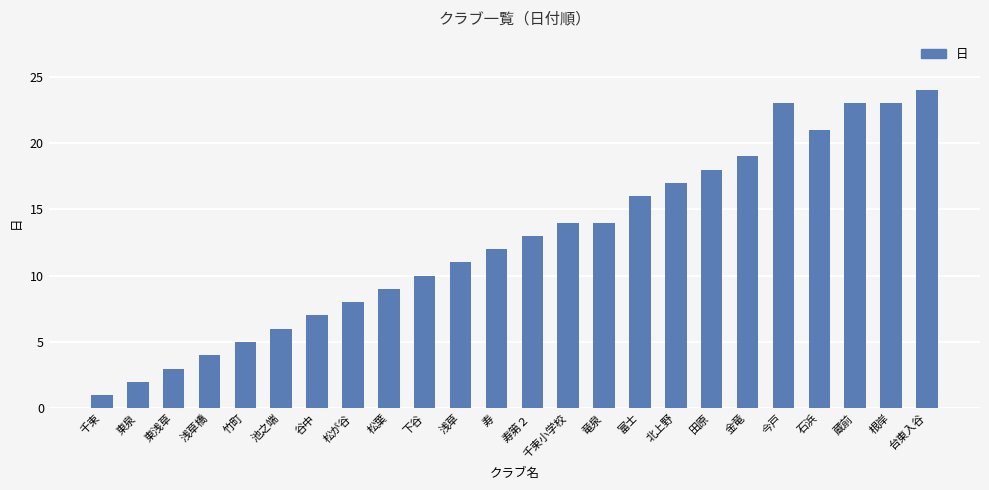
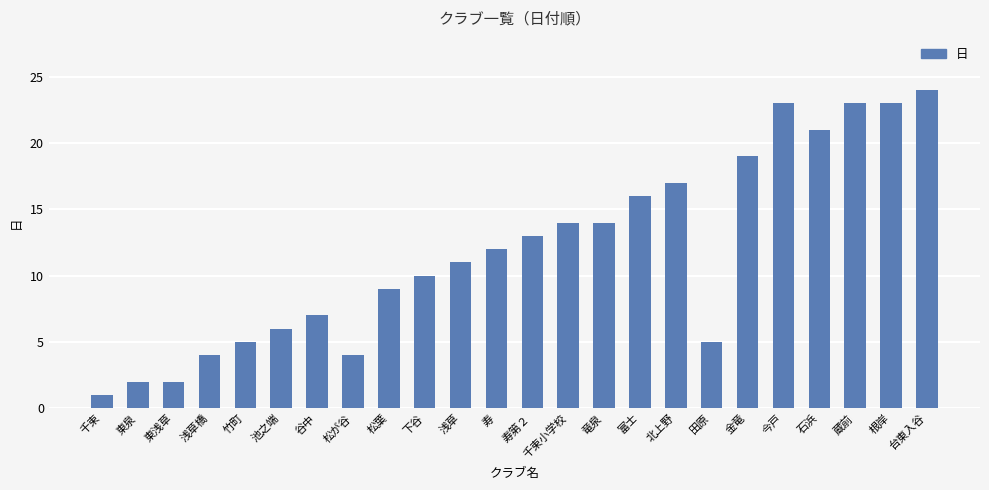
  {
    "千束": 1,
    "東泉": 2,
-   "東浅草": 3,
+   "東浅草": 2,
    "浅草橋": 4,
    "竹町": 5,
    "池之端": 6,
    "谷中": 7,
-   "松が谷": 8,
+   "松が谷": 4,
    "松葉": 9,
    "下谷": 10,
    "浅草": 11,
    "寿": 12,
    "寿第２": 13,
    "千束小学校": 14,
    "竜泉": 14,
    "富士": 16,
    "北上野": 17,
-   "田原": 18,
+   "田原": 5,
    "金竜": 19,
    "今戸": 23,
    "石浜": 21,
    "蔵前": 23,
    "根岸": 23,
    "台東入谷": 24
  }
